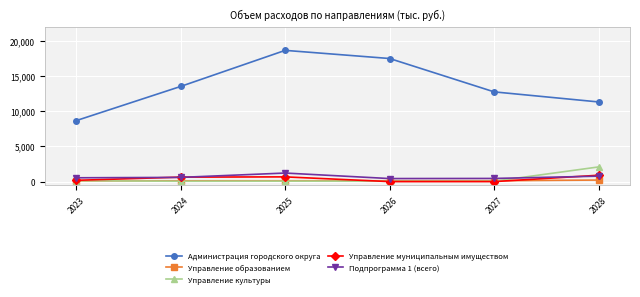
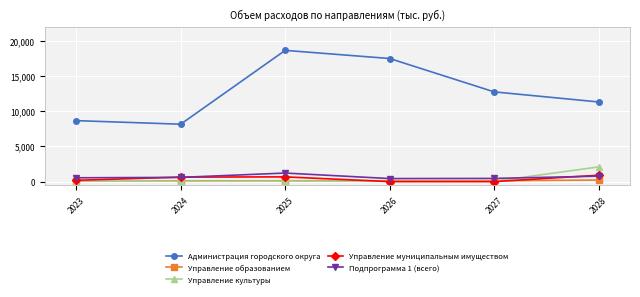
  {
    "Администрация городского округа": {
      "2023": "9,000",
-     "2024": "14,000",
+     "2024": "8,000",
      "2025": "19,000",
      "2026": "17,000",
      "2027": "13,000",
      "2028": "11,000"
    },
    "Управление образованием": {
      "2028": "0"
    },
    "Управление культуры": {
      "2028": "2,000"
    },
    "Управление муниципальным имуществом": {
      "2025": "1,000"
    },
    "Подпрограмма 1 (всего)": {
      "2025": "1,000"
    }
  }
